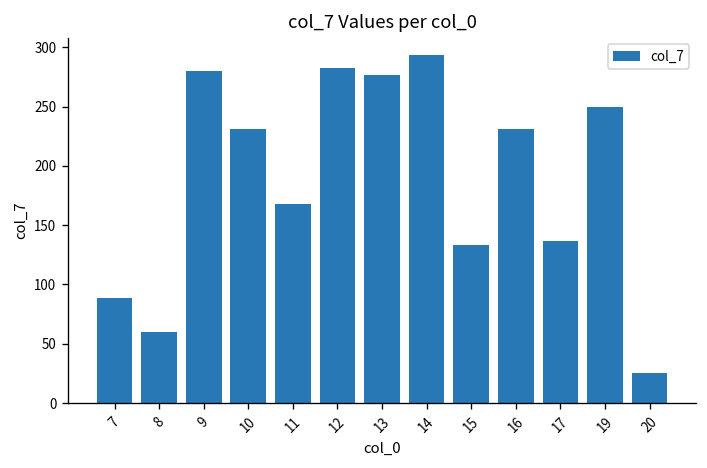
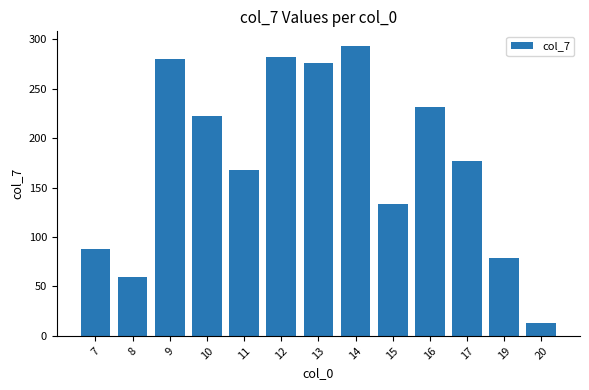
  {
    "7": 90,
    "8": 60,
    "9": 280,
-   "10": 230,
+   "10": 220,
    "11": 170,
    "12": 280,
    "13": 280,
    "14": 290,
    "15": 130,
    "16": 230,
-   "17": 140,
-   "19": 250,
-   "20": 30
+   "17": 180,
+   "19": 80,
+   "20": 10
  }
